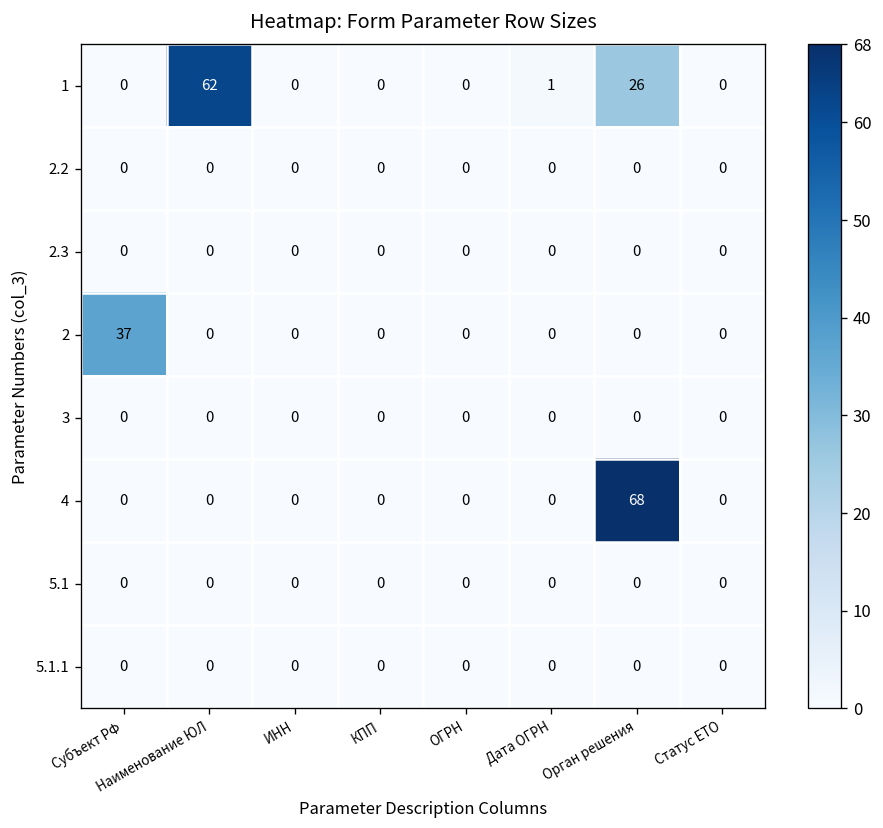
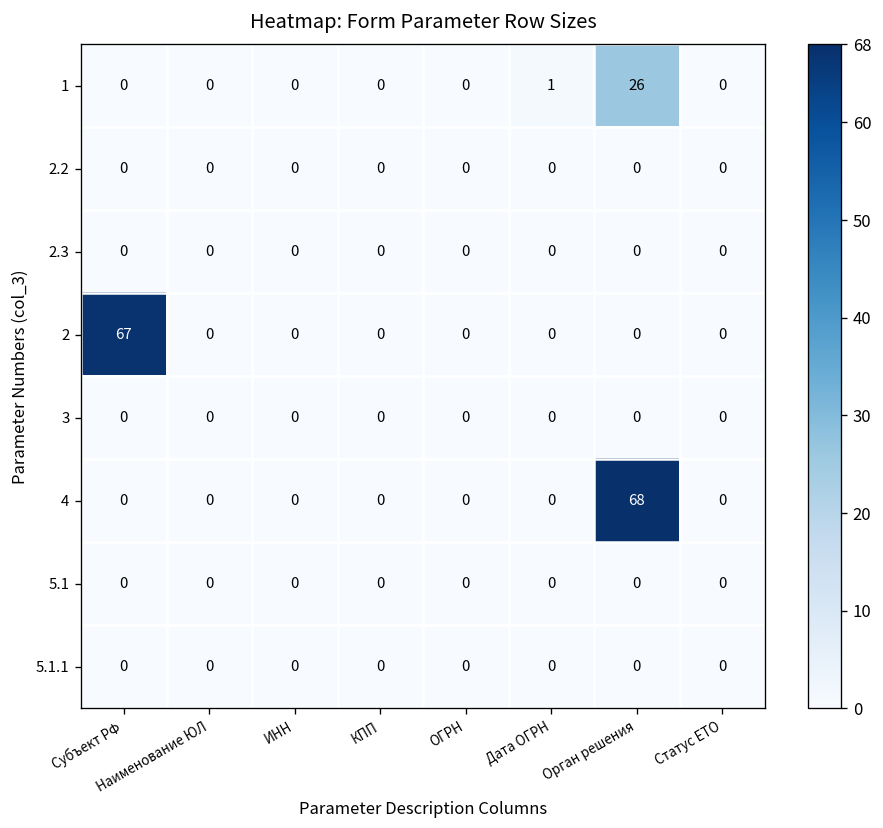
  {
    "1": {
      "Субъект РФ": 0,
-     "Наименование ЮЛ": 62,
+     "Наименование ЮЛ": 0,
      "ИНН": 0,
      "КПП": 0,
      "ОГРН": 0,
      "Дата ОГРН": 1,
      "Орган решения": 26,
      "Статус ЕТО": 0
    },
    "2.2": {
      "Субъект РФ": 0,
      "Наименование ЮЛ": 0,
      "ИНН": 0,
      "КПП": 0,
      "ОГРН": 0,
      "Дата ОГРН": 0,
      "Орган решения": 0,
      "Статус ЕТО": 0
    },
    "2.3": {
      "Субъект РФ": 0,
      "Наименование ЮЛ": 0,
      "ИНН": 0,
      "КПП": 0,
      "ОГРН": 0,
      "Дата ОГРН": 0,
      "Орган решения": 0,
      "Статус ЕТО": 0
    },
    "2": {
-     "Субъект РФ": 37,
+     "Субъект РФ": 67,
      "Наименование ЮЛ": 0,
      "ИНН": 0,
      "КПП": 0,
      "ОГРН": 0,
      "Дата ОГРН": 0,
      "Орган решения": 0,
      "Статус ЕТО": 0
    },
    "3": {
      "Субъект РФ": 0,
      "Наименование ЮЛ": 0,
      "ИНН": 0,
      "КПП": 0,
      "ОГРН": 0,
      "Дата ОГРН": 0,
      "Орган решения": 0,
      "Статус ЕТО": 0
    },
    "4": {
      "Субъект РФ": 0,
      "Наименование ЮЛ": 0,
      "ИНН": 0,
      "КПП": 0,
      "ОГРН": 0,
      "Дата ОГРН": 0,
      "Орган решения": 68,
      "Статус ЕТО": 0
    },
    "5.1": {
      "Субъект РФ": 0,
      "Наименование ЮЛ": 0,
      "ИНН": 0,
      "КПП": 0,
      "ОГРН": 0,
      "Дата ОГРН": 0,
      "Орган решения": 0,
      "Статус ЕТО": 0
    },
    "5.1.1": {
      "Субъект РФ": 0,
      "Наименование ЮЛ": 0,
      "ИНН": 0,
      "КПП": 0,
      "ОГРН": 0,
      "Дата ОГРН": 0,
      "Орган решения": 0,
      "Статус ЕТО": 0
    }
  }
